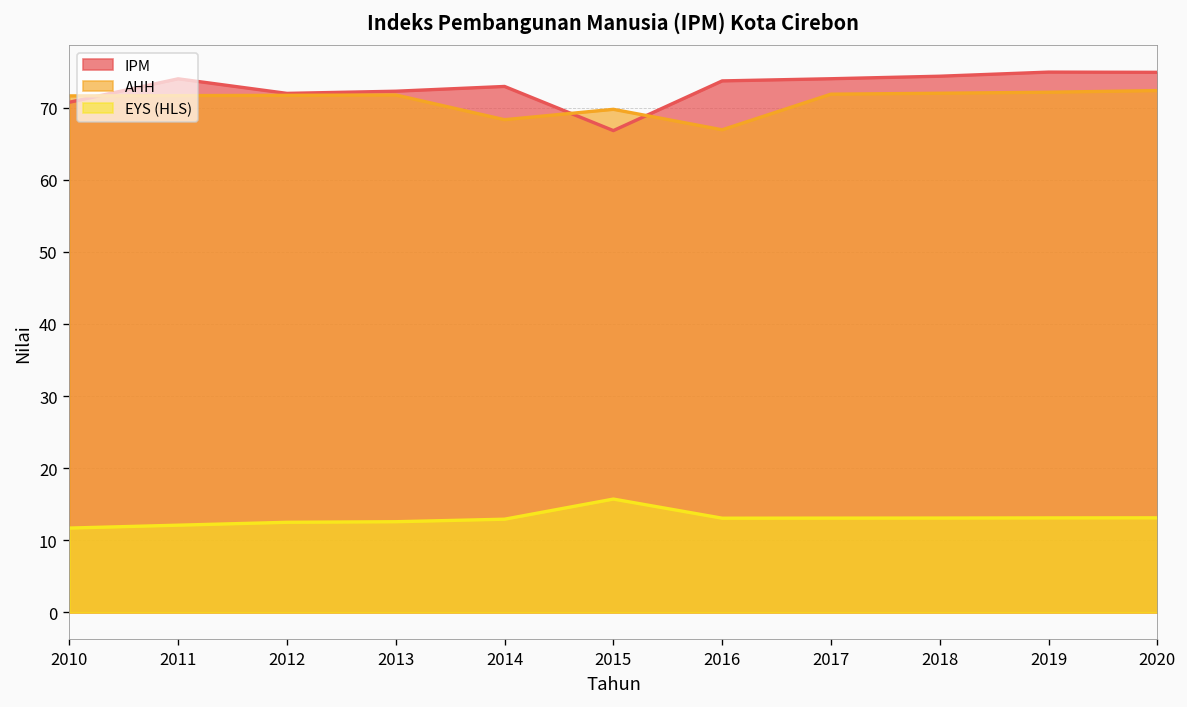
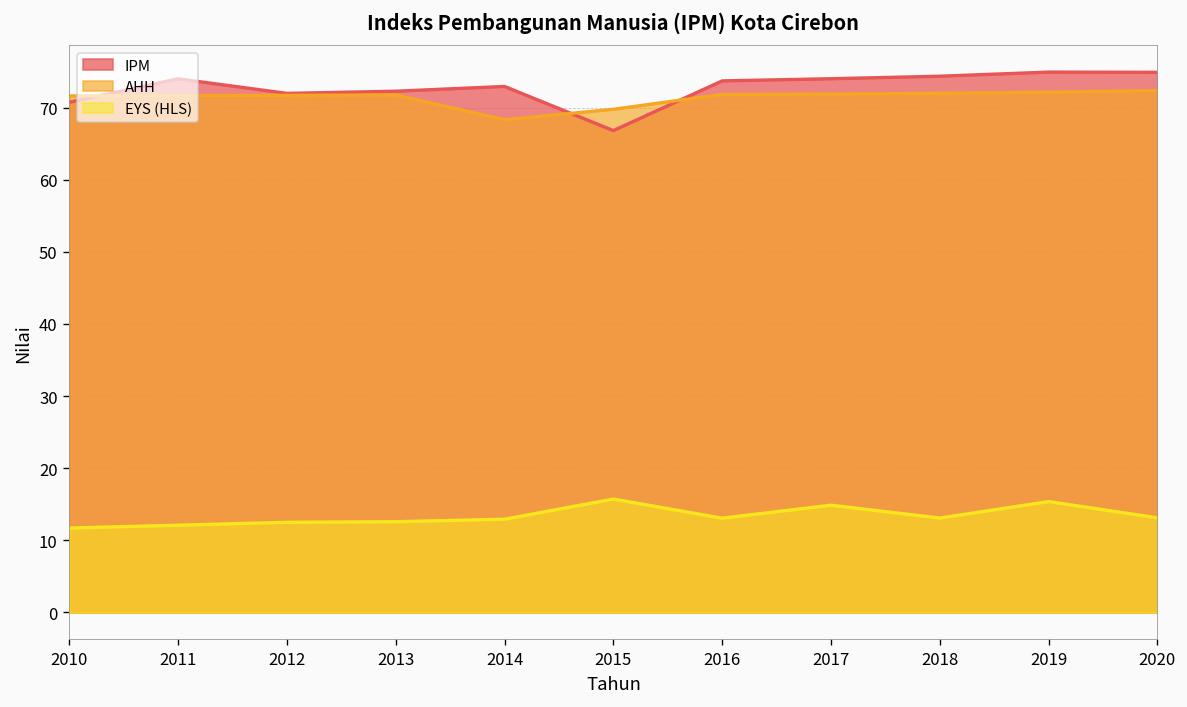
  {
    "IPM": {
      "2010": 71,
      "2013": 72,
      "2014": 73,
      "2015": 67,
      "2016": 74,
      "2017": 74,
      "2018": 74,
      "2019": 75,
      "2020": 75
    },
    "AHH": {
      "2010": 72,
      "2013": 72,
      "2014": 68,
      "2015": 70,
-     "2016": 67,
+     "2016": 72,
      "2017": 72,
      "2018": 72,
      "2019": 72,
      "2020": 72
    },
    "EYS (HLS)": {
      "2010": 12,
      "2011": 12,
      "2012": 13,
      "2013": 13,
      "2014": 13,
      "2015": 16,
      "2016": 13,
-     "2017": 13,
+     "2017": 15,
      "2018": 13,
-     "2019": 13,
+     "2019": 15,
      "2020": 13
    }
  }
